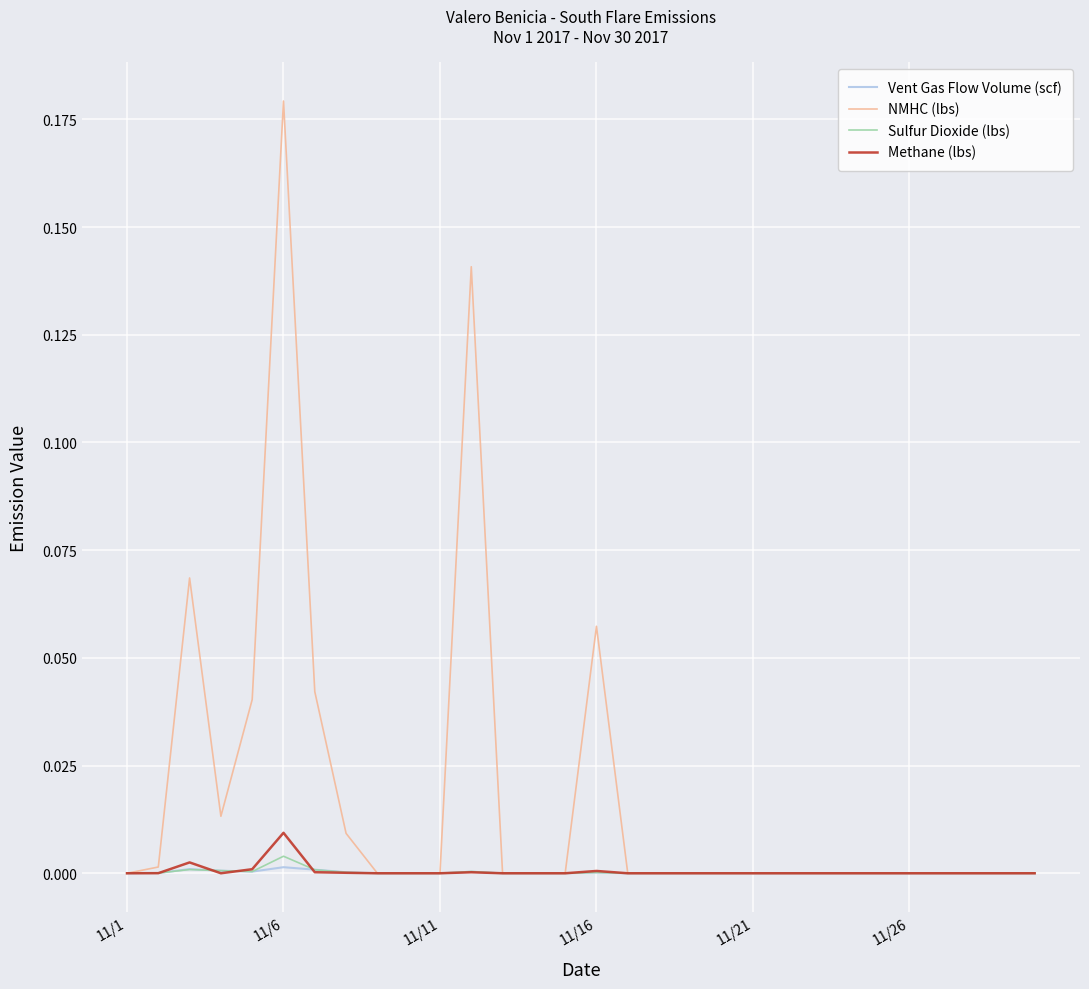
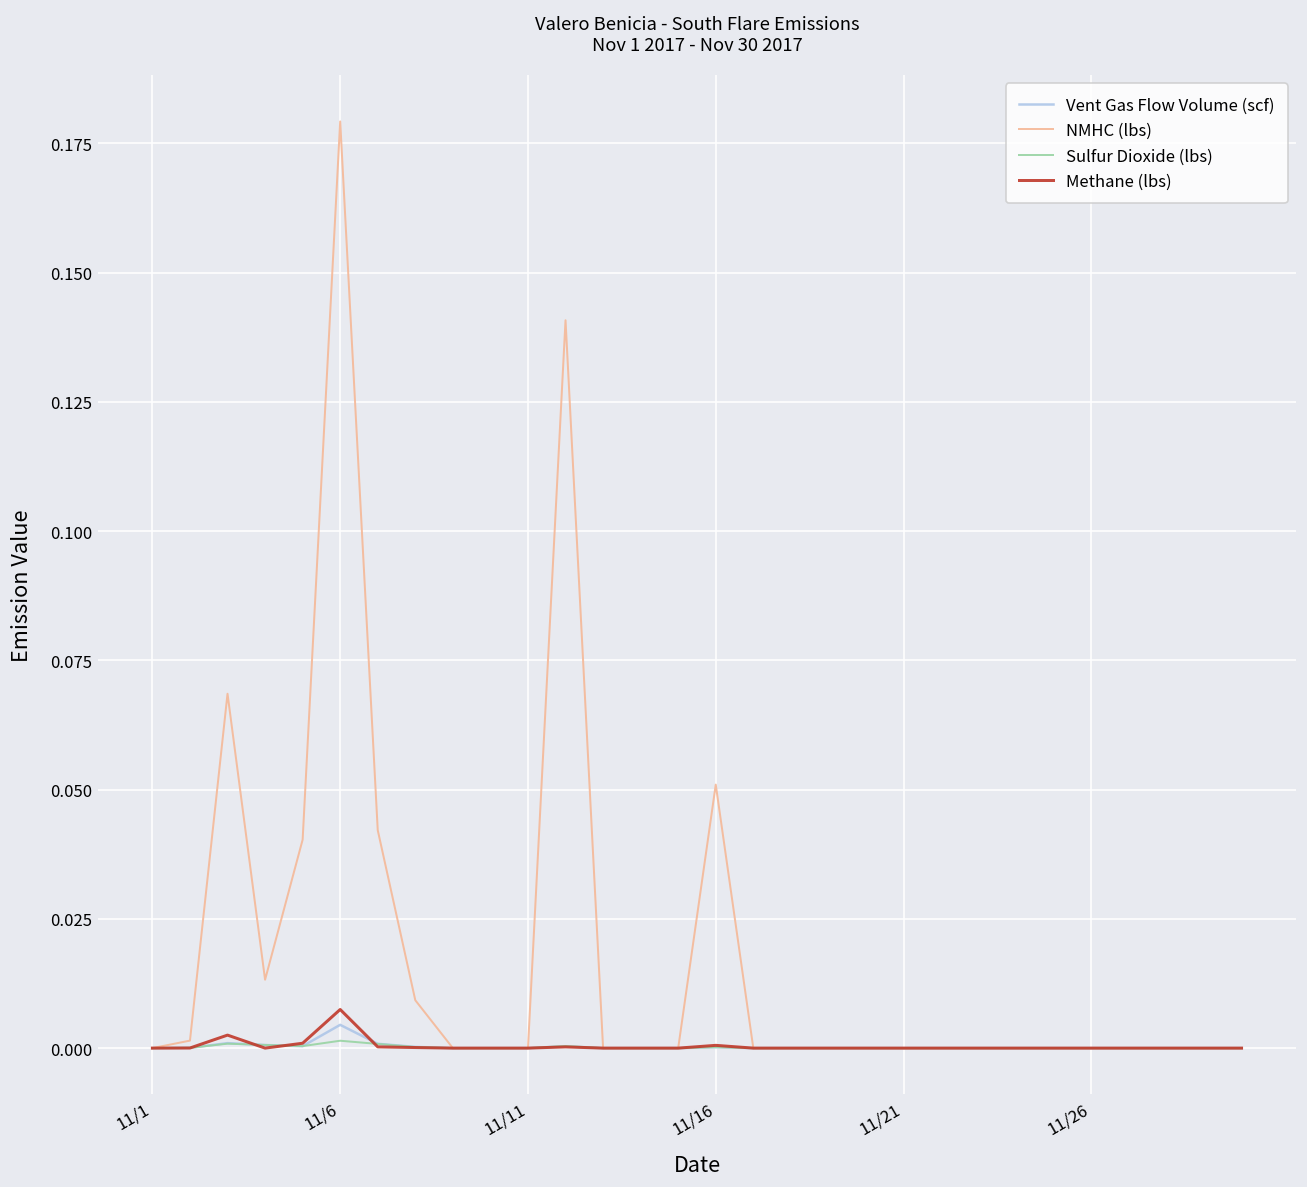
  {
    "Vent Gas Flow Volume (scf)": {
-     "11/6": 0.001
+     "11/6": 0.005
    },
    "NMHC (lbs)": {
      "11/6": 0.179,
-     "11/16": 0.057
+     "11/16": 0.051
    },
    "Sulfur Dioxide (lbs)": {
-     "11/6": 0.004
+     "11/6": 0.001
    },
    "Methane (lbs)": {
-     "11/6": 0.009
+     "11/6": 0.007
    }
  }
